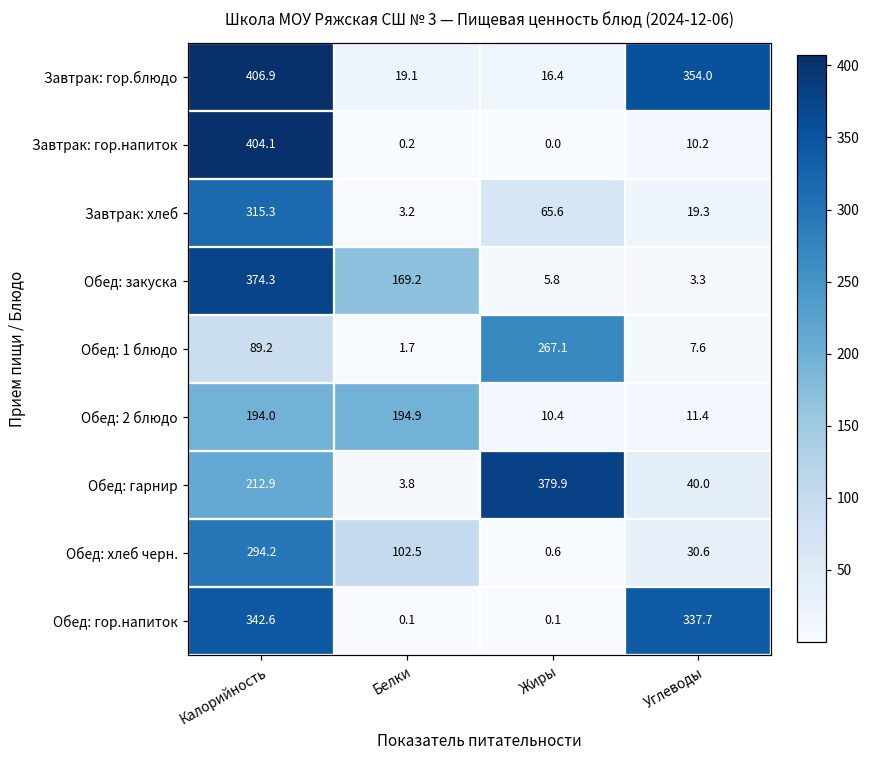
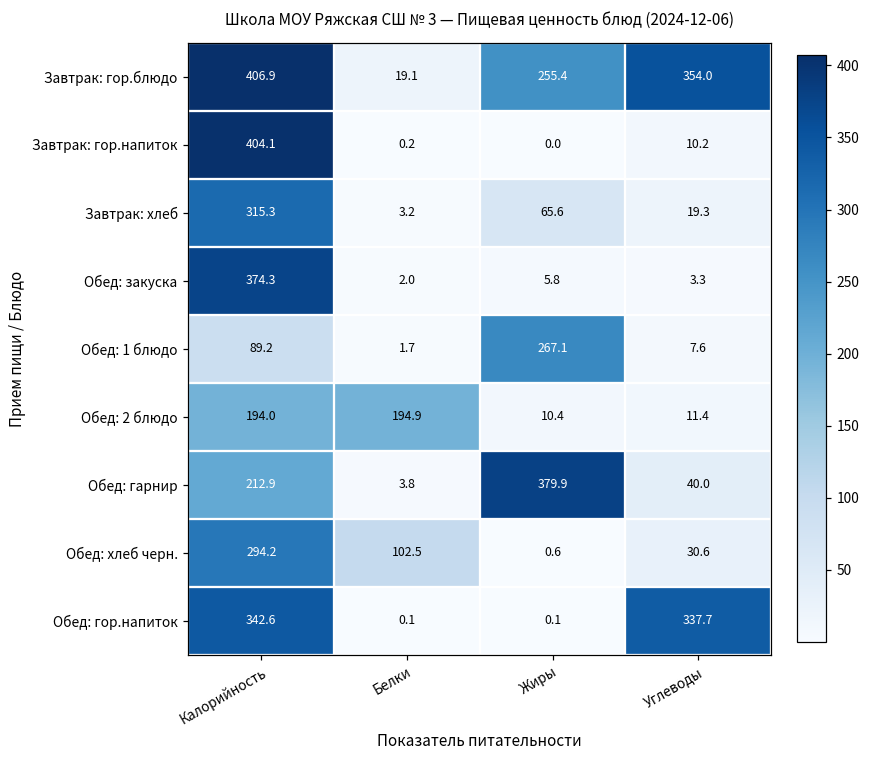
  {
    "Завтрак: гор.блюдо": {
      "Калорийность": 406.9,
      "Белки": 19.1,
-     "Жиры": 16.4,
+     "Жиры": 255.4,
      "Углеводы": 354.0
    },
    "Завтрак: гор.напиток": {
      "Калорийность": 404.1,
      "Белки": 0.2,
      "Жиры": 0.0,
      "Углеводы": 10.2
    },
    "Завтрак: хлеб": {
      "Калорийность": 315.3,
      "Белки": 3.2,
      "Жиры": 65.6,
      "Углеводы": 19.3
    },
    "Обед: закуска": {
      "Калорийность": 374.3,
-     "Белки": 169.2,
+     "Белки": 2.0,
      "Жиры": 5.8,
      "Углеводы": 3.3
    },
    "Обед: 1 блюдо": {
      "Калорийность": 89.2,
      "Белки": 1.7,
      "Жиры": 267.1,
      "Углеводы": 7.6
    },
    "Обед: 2 блюдо": {
      "Калорийность": 194.0,
      "Белки": 194.9,
      "Жиры": 10.4,
      "Углеводы": 11.4
    },
    "Обед: гарнир": {
      "Калорийность": 212.9,
      "Белки": 3.8,
      "Жиры": 379.9,
      "Углеводы": 40.0
    },
    "Обед: хлеб черн.": {
      "Калорийность": 294.2,
      "Белки": 102.5,
      "Жиры": 0.6,
      "Углеводы": 30.6
    },
    "Обед: гор.напиток": {
      "Калорийность": 342.6,
      "Белки": 0.1,
      "Жиры": 0.1,
      "Углеводы": 337.7
    }
  }
